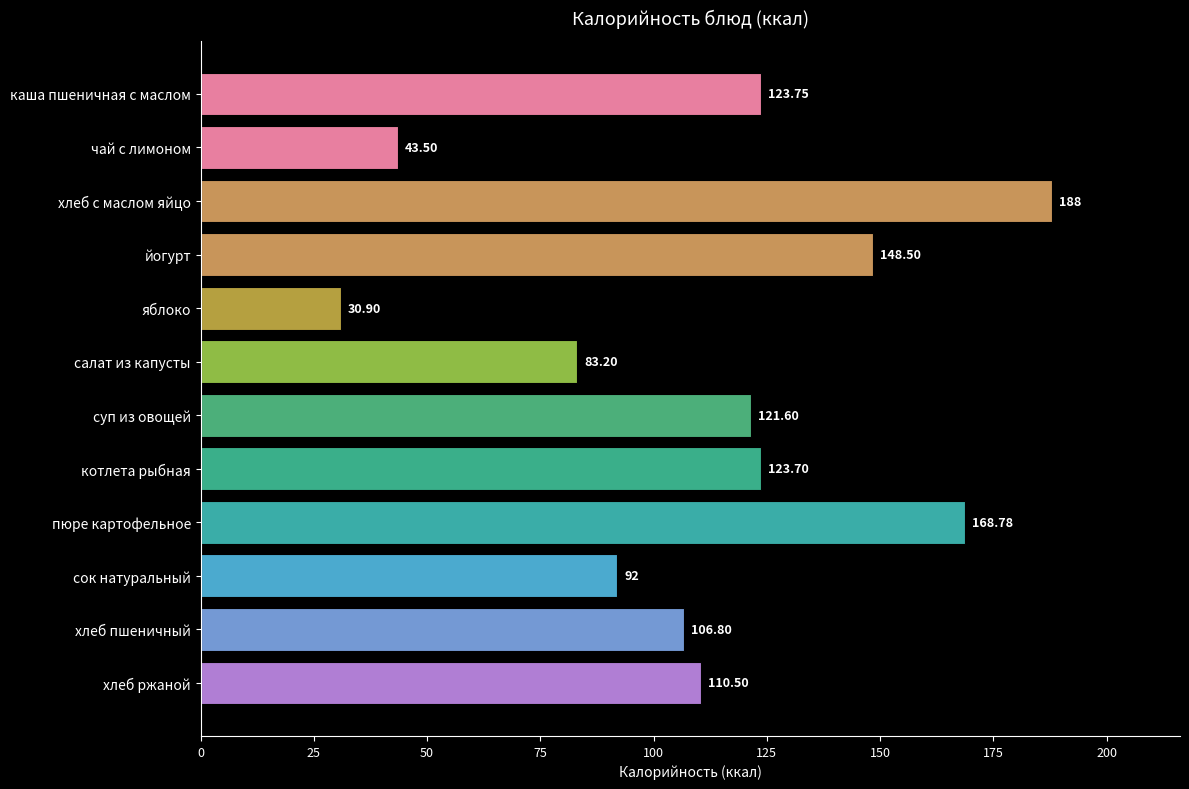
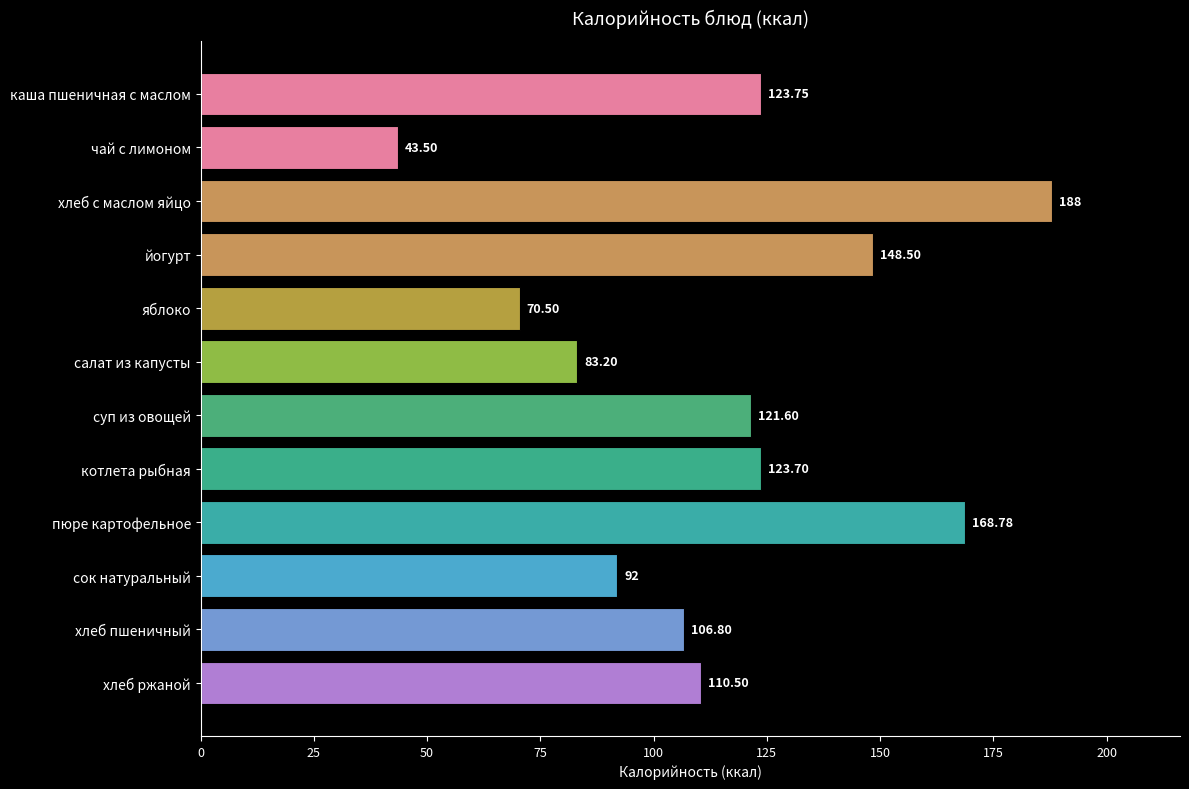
  {
    "каша пшеничная с маслом": 123.75,
    "чай с лимоном": 43.50,
    "хлеб с маслом яйцо": 188,
    "йогурт": 148.50,
-   "яблоко": 30.90,
+   "яблоко": 70.50,
    "салат из капусты": 83.20,
    "суп из овощей": 121.60,
    "котлета рыбная": 123.70,
    "пюре картофельное": 168.78,
    "сок натуральный": 92,
    "хлеб пшеничный": 106.80,
    "хлеб ржаной": 110.50
  }
